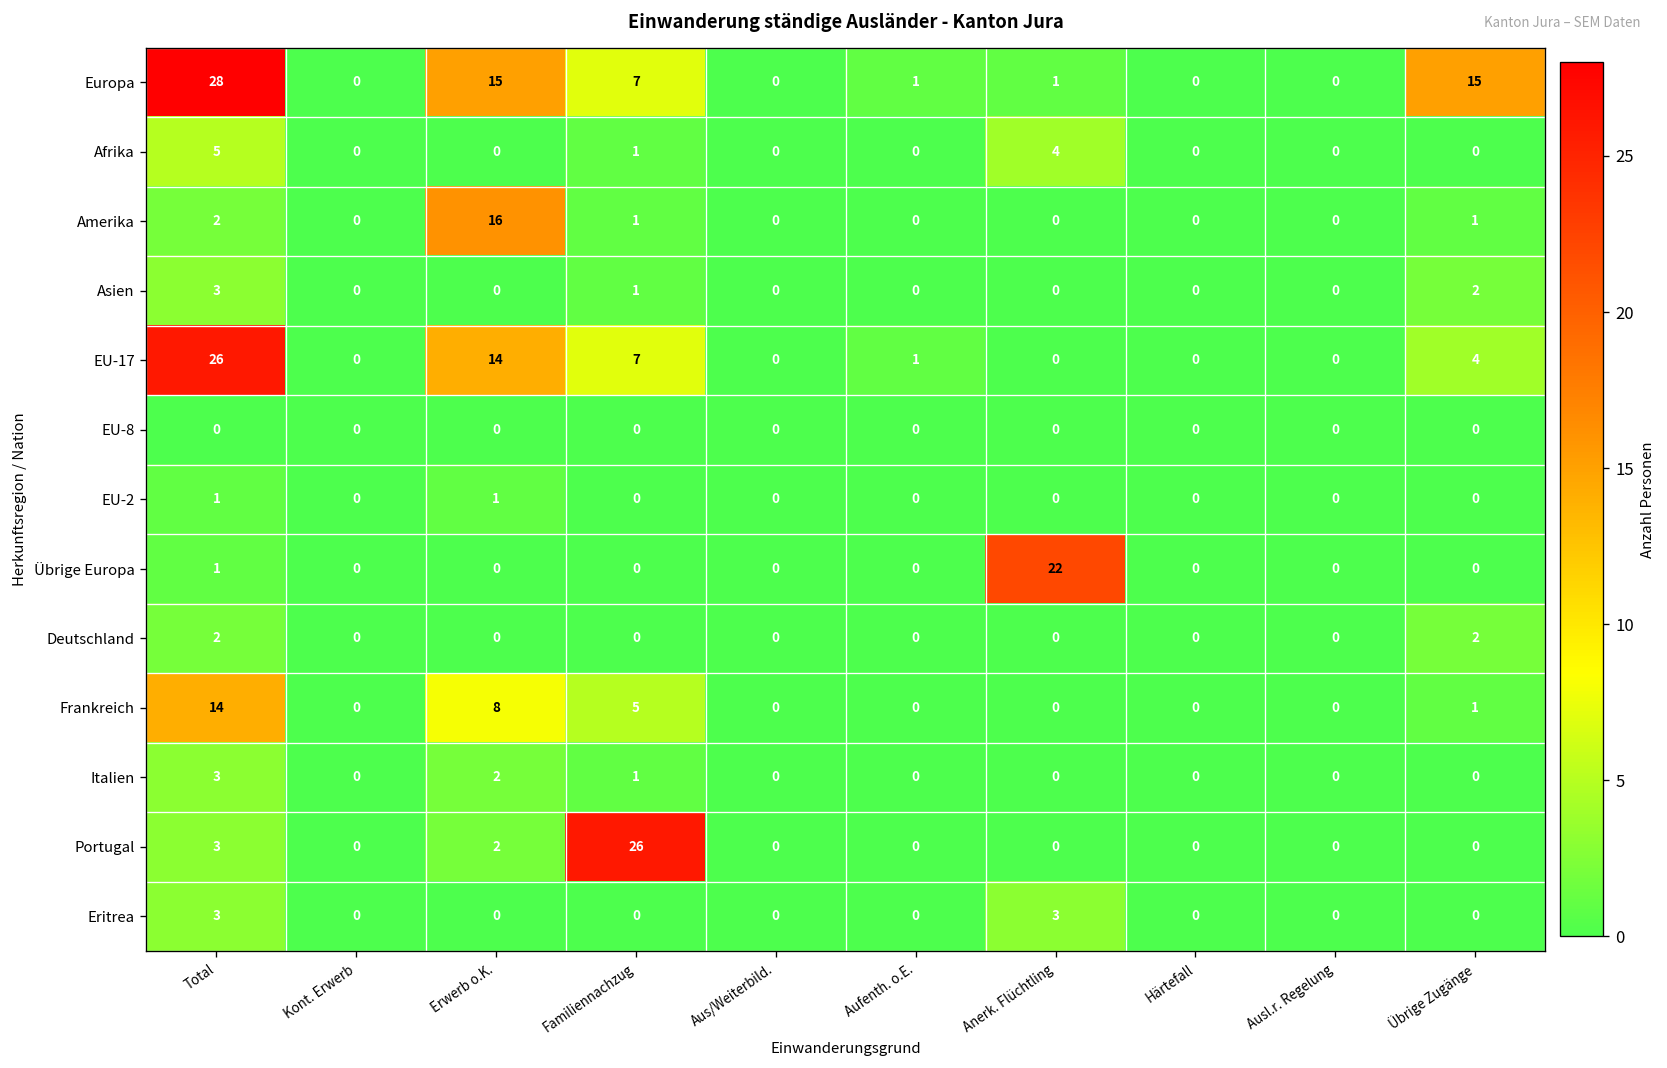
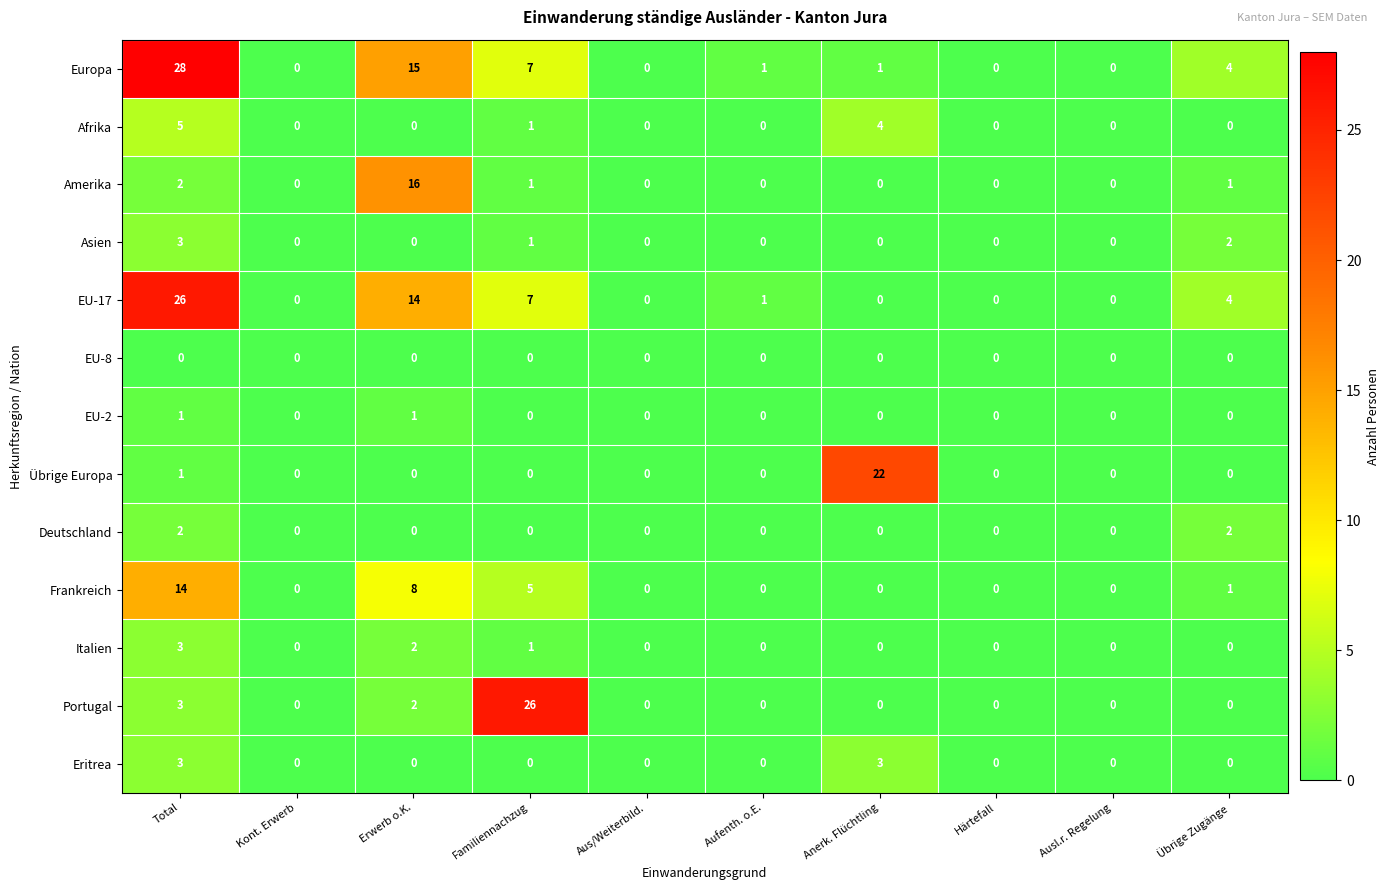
  {
    "Europa": {
      "Total": 28,
      "Kont. Erwerb": 0,
      "Erwerb o.K.": 15,
      "Familiennachzug": 7,
      "Aus/Weiterbild.": 0,
      "Aufenth. o.E.": 1,
      "Anerk. Flüchtling": 1,
      "Härtefall": 0,
      "Ausl.r. Regelung": 0,
-     "Übrige Zugänge": 15
+     "Übrige Zugänge": 4
    },
    "Afrika": {
      "Total": 5,
      "Kont. Erwerb": 0,
      "Erwerb o.K.": 0,
      "Familiennachzug": 1,
      "Aus/Weiterbild.": 0,
      "Aufenth. o.E.": 0,
      "Anerk. Flüchtling": 4,
      "Härtefall": 0,
      "Ausl.r. Regelung": 0,
      "Übrige Zugänge": 0
    },
    "Amerika": {
      "Total": 2,
      "Kont. Erwerb": 0,
      "Erwerb o.K.": 16,
      "Familiennachzug": 1,
      "Aus/Weiterbild.": 0,
      "Aufenth. o.E.": 0,
      "Anerk. Flüchtling": 0,
      "Härtefall": 0,
      "Ausl.r. Regelung": 0,
      "Übrige Zugänge": 1
    },
    "Asien": {
      "Total": 3,
      "Kont. Erwerb": 0,
      "Erwerb o.K.": 0,
      "Familiennachzug": 1,
      "Aus/Weiterbild.": 0,
      "Aufenth. o.E.": 0,
      "Anerk. Flüchtling": 0,
      "Härtefall": 0,
      "Ausl.r. Regelung": 0,
      "Übrige Zugänge": 2
    },
    "EU-17": {
      "Total": 26,
      "Kont. Erwerb": 0,
      "Erwerb o.K.": 14,
      "Familiennachzug": 7,
      "Aus/Weiterbild.": 0,
      "Aufenth. o.E.": 1,
      "Anerk. Flüchtling": 0,
      "Härtefall": 0,
      "Ausl.r. Regelung": 0,
      "Übrige Zugänge": 4
    },
    "EU-8": {
      "Total": 0,
      "Kont. Erwerb": 0,
      "Erwerb o.K.": 0,
      "Familiennachzug": 0,
      "Aus/Weiterbild.": 0,
      "Aufenth. o.E.": 0,
      "Anerk. Flüchtling": 0,
      "Härtefall": 0,
      "Ausl.r. Regelung": 0,
      "Übrige Zugänge": 0
    },
    "EU-2": {
      "Total": 1,
      "Kont. Erwerb": 0,
      "Erwerb o.K.": 1,
      "Familiennachzug": 0,
      "Aus/Weiterbild.": 0,
      "Aufenth. o.E.": 0,
      "Anerk. Flüchtling": 0,
      "Härtefall": 0,
      "Ausl.r. Regelung": 0,
      "Übrige Zugänge": 0
    },
    "Übrige Europa": {
      "Total": 1,
      "Kont. Erwerb": 0,
      "Erwerb o.K.": 0,
      "Familiennachzug": 0,
      "Aus/Weiterbild.": 0,
      "Aufenth. o.E.": 0,
      "Anerk. Flüchtling": 22,
      "Härtefall": 0,
      "Ausl.r. Regelung": 0,
      "Übrige Zugänge": 0
    },
    "Deutschland": {
      "Total": 2,
      "Kont. Erwerb": 0,
      "Erwerb o.K.": 0,
      "Familiennachzug": 0,
      "Aus/Weiterbild.": 0,
      "Aufenth. o.E.": 0,
      "Anerk. Flüchtling": 0,
      "Härtefall": 0,
      "Ausl.r. Regelung": 0,
      "Übrige Zugänge": 2
    },
    "Frankreich": {
      "Total": 14,
      "Kont. Erwerb": 0,
      "Erwerb o.K.": 8,
      "Familiennachzug": 5,
      "Aus/Weiterbild.": 0,
      "Aufenth. o.E.": 0,
      "Anerk. Flüchtling": 0,
      "Härtefall": 0,
      "Ausl.r. Regelung": 0,
      "Übrige Zugänge": 1
    },
    "Italien": {
      "Total": 3,
      "Kont. Erwerb": 0,
      "Erwerb o.K.": 2,
      "Familiennachzug": 1,
      "Aus/Weiterbild.": 0,
      "Aufenth. o.E.": 0,
      "Anerk. Flüchtling": 0,
      "Härtefall": 0,
      "Ausl.r. Regelung": 0,
      "Übrige Zugänge": 0
    },
    "Portugal": {
      "Total": 3,
      "Kont. Erwerb": 0,
      "Erwerb o.K.": 2,
      "Familiennachzug": 26,
      "Aus/Weiterbild.": 0,
      "Aufenth. o.E.": 0,
      "Anerk. Flüchtling": 0,
      "Härtefall": 0,
      "Ausl.r. Regelung": 0,
      "Übrige Zugänge": 0
    },
    "Eritrea": {
      "Total": 3,
      "Kont. Erwerb": 0,
      "Erwerb o.K.": 0,
      "Familiennachzug": 0,
      "Aus/Weiterbild.": 0,
      "Aufenth. o.E.": 0,
      "Anerk. Flüchtling": 3,
      "Härtefall": 0,
      "Ausl.r. Regelung": 0,
      "Übrige Zugänge": 0
    }
  }
